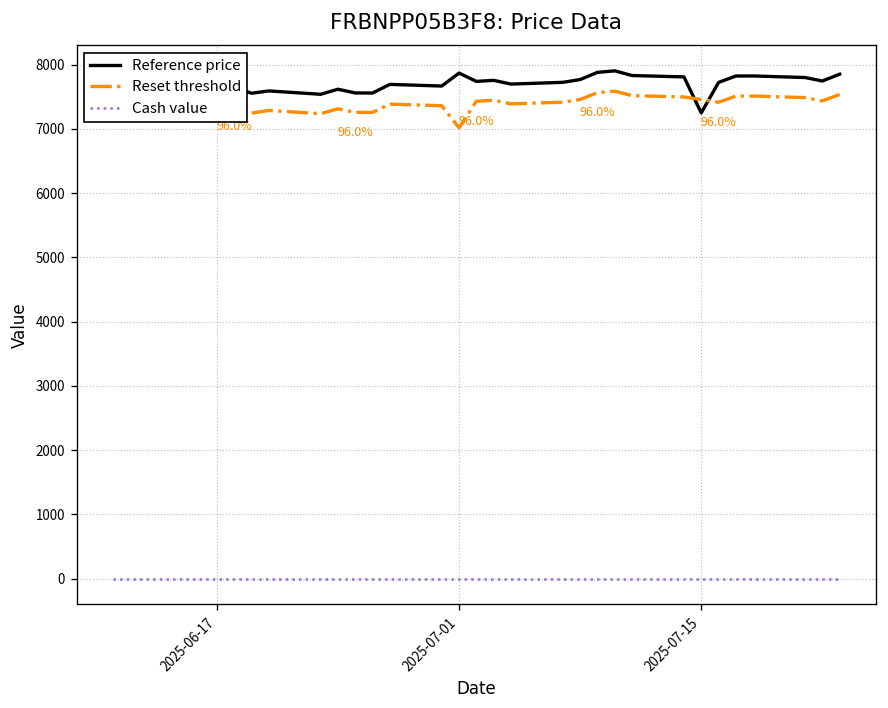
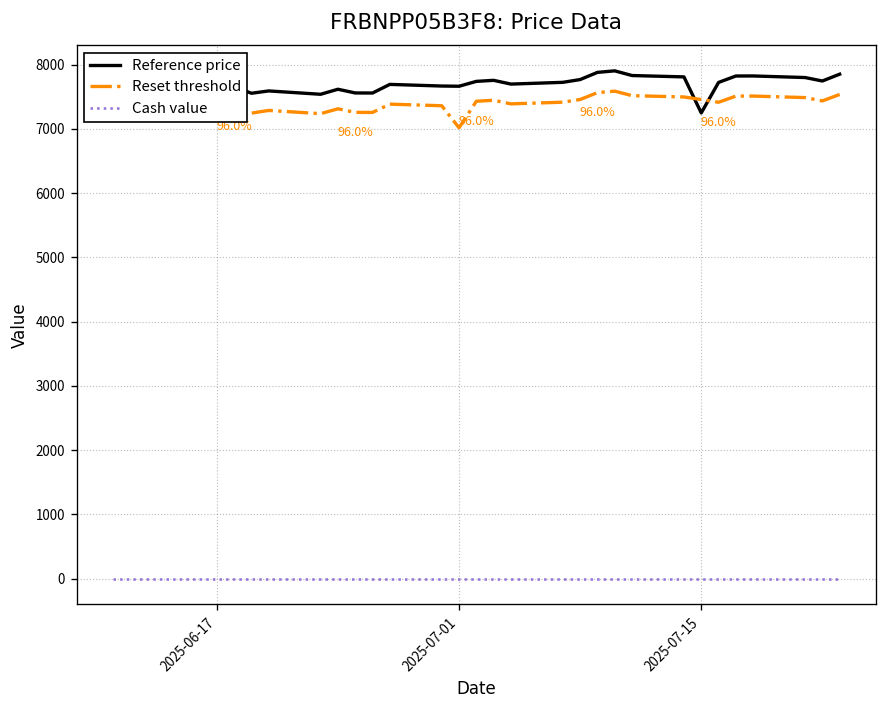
  {
    "Reference price": {
-     "2025-07-01": 7900
+     "2025-07-01": 7700
    },
    "Reset threshold": {
      "2025-07-15": 7500
    },
    "Cash value": {
      "2025-06-17": 0,
      "2025-07-01": 0,
      "2025-07-15": 0
    }
  }
